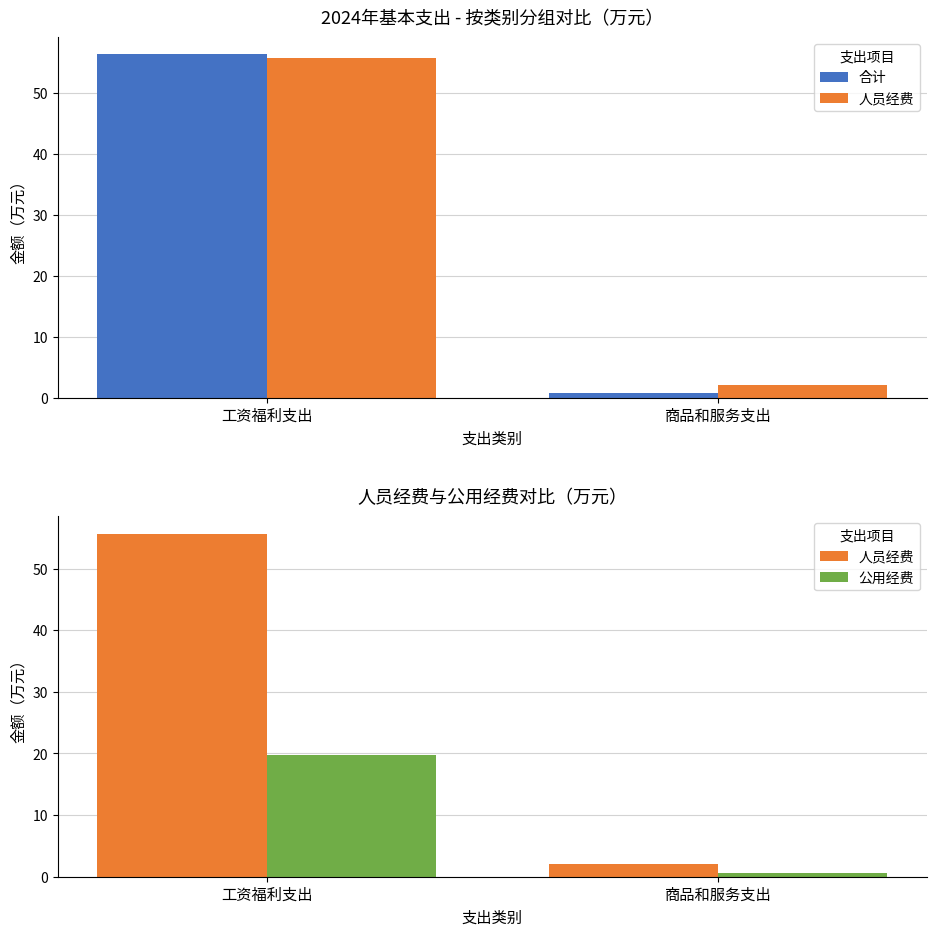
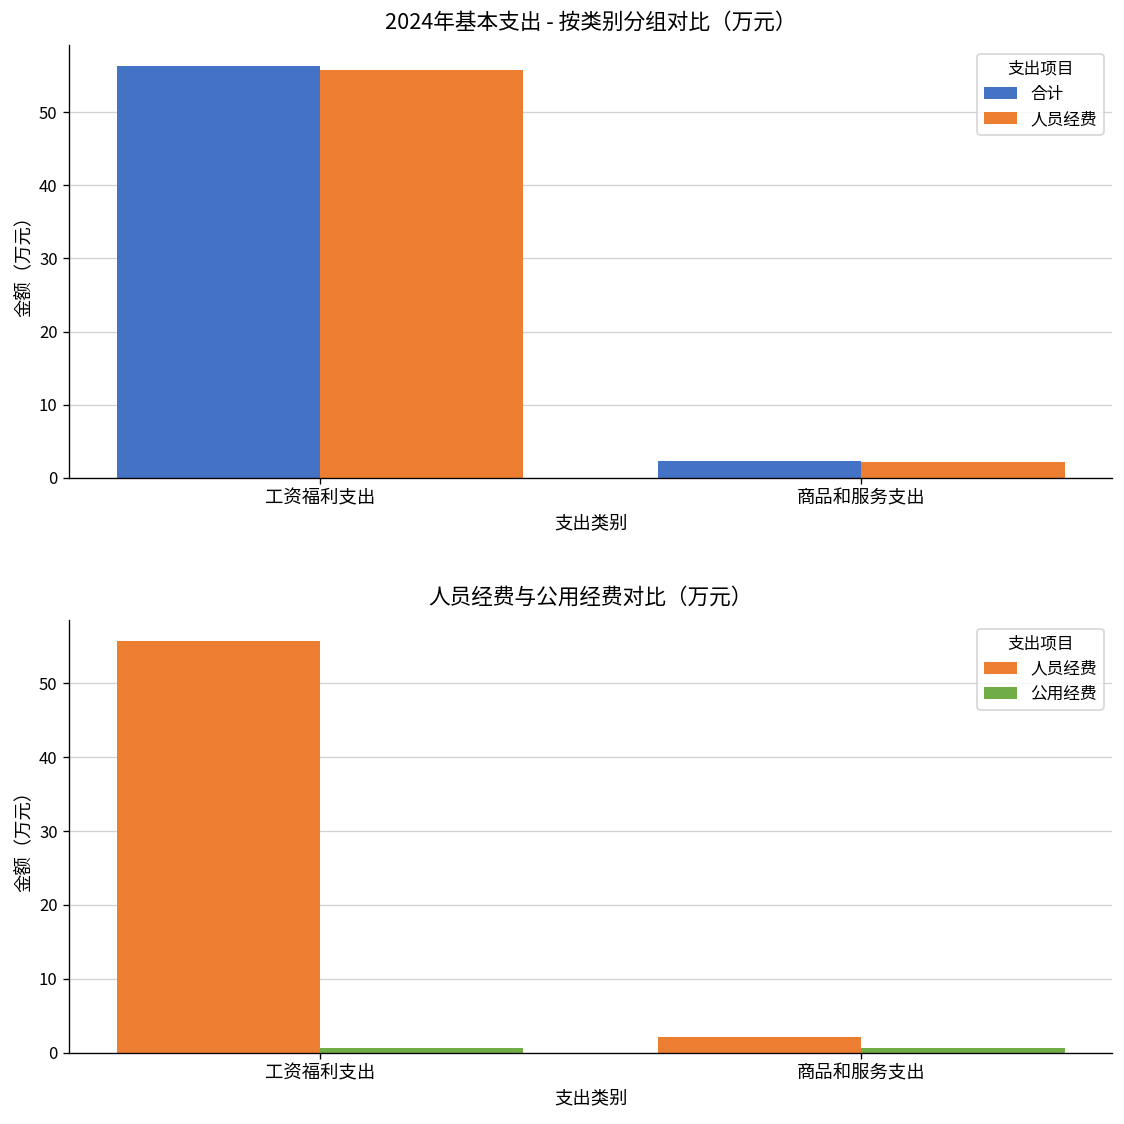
  {
    "2024年基本支出 - 按类别分组对比（万元）": {
      "合计": {
        "工资福利支出": 56,
-       "商品和服务支出": 1
+       "商品和服务支出": 2
      },
      "人员经费": {
        "工资福利支出": 56,
        "商品和服务支出": 2
      }
    },
    "人员经费与公用经费对比（万元）": {
      "人员经费": {
        "工资福利支出": 56,
        "商品和服务支出": 2
      },
      "公用经费": {
-       "工资福利支出": 20,
+       "工资福利支出": 1,
        "商品和服务支出": 1
      }
    }
  }
